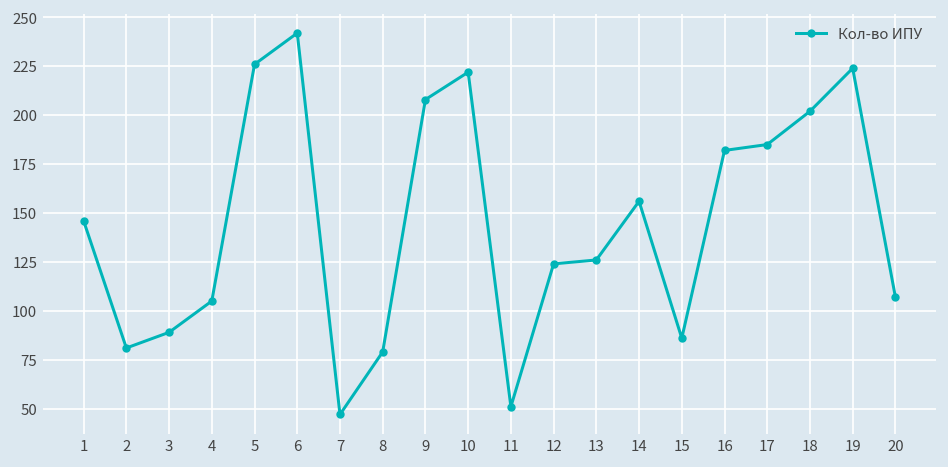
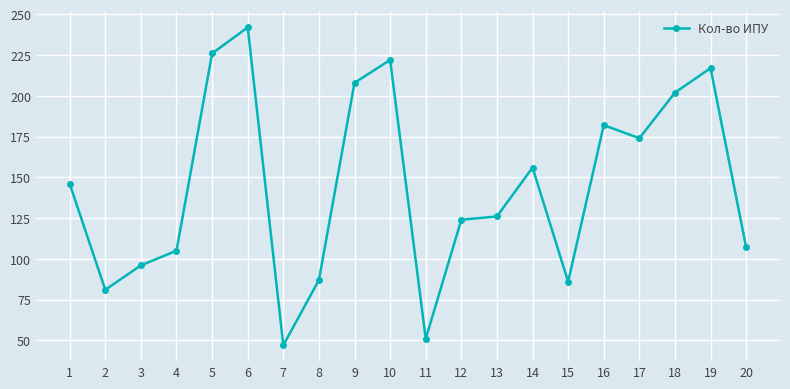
  {
    "1": 146,
    "2": 81,
-   "3": 89,
+   "3": 96,
    "4": 105,
    "5": 226,
    "6": 242,
    "7": 47,
-   "8": 79,
+   "8": 87,
    "9": 208,
    "10": 222,
    "11": 51,
    "12": 124,
    "13": 126,
    "14": 156,
    "15": 86,
    "16": 182,
-   "17": 185,
+   "17": 174,
    "18": 202,
-   "19": 224,
+   "19": 217,
    "20": 107
  }
